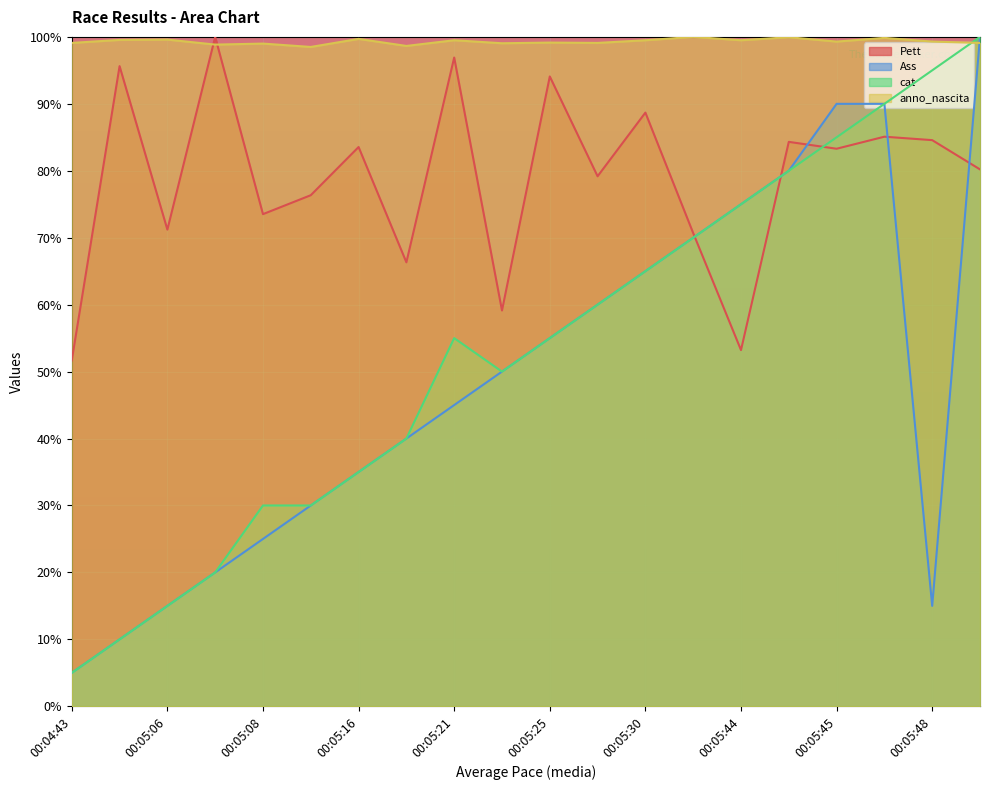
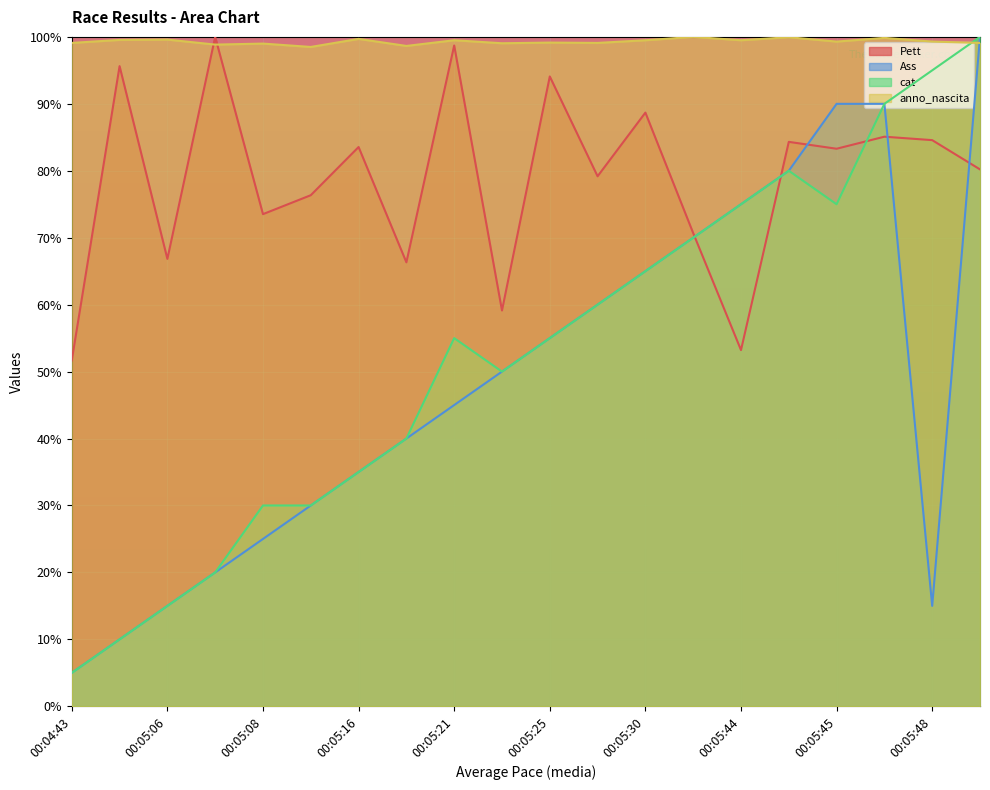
  {
    "Pett": {
      "00:04:43": "52%",
-     "00:05:06": "71%",
+     "00:05:06": "67%",
      "00:05:08": "74%",
-     "00:05:21": "97%",
+     "00:05:21": "99%",
      "00:05:25": "94%",
      "00:05:30": "89%",
      "00:05:45": "83%",
      "00:05:48": "85%"
    },
    "Ass": {
      "00:05:08": "25%",
      "00:05:21": "45%",
      "00:05:45": "90%",
      "00:05:48": "15%"
    },
    "cat": {
      "00:05:08": "30%",
      "00:05:21": "55%",
-     "00:05:45": "85%"
+     "00:05:45": "75%"
    },
    "anno_nascita": {
      "00:04:43": "99%",
      "00:05:06": "100%",
      "00:05:08": "99%",
      "00:05:21": "99%",
      "00:05:25": "99%",
      "00:05:30": "99%",
      "00:05:45": "99%",
      "00:05:48": "99%"
    }
  }
